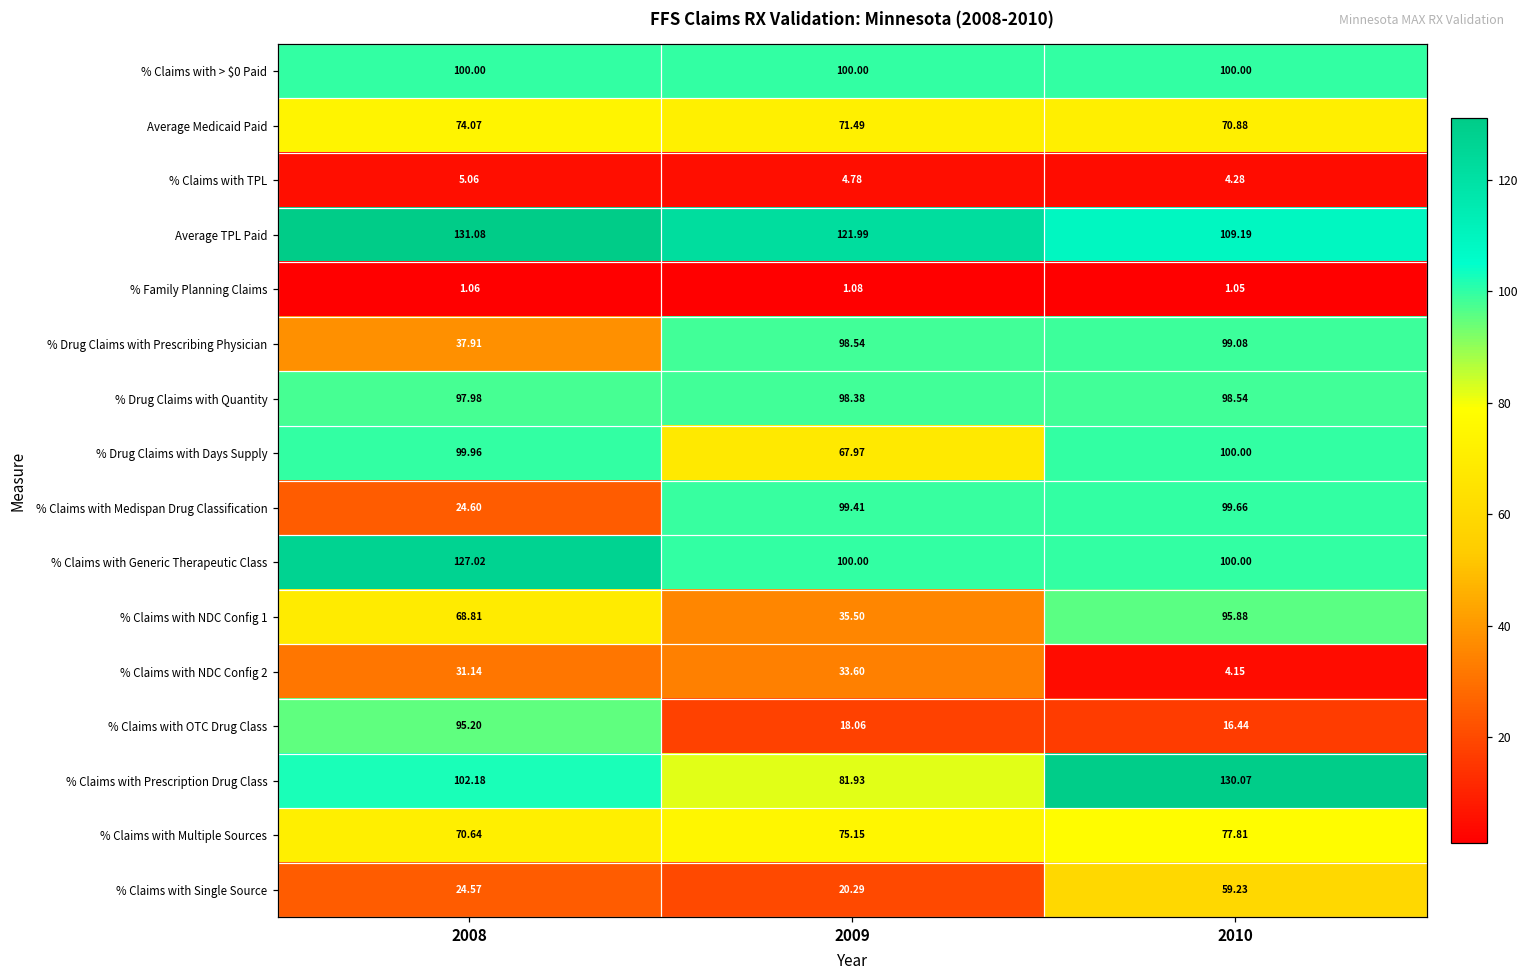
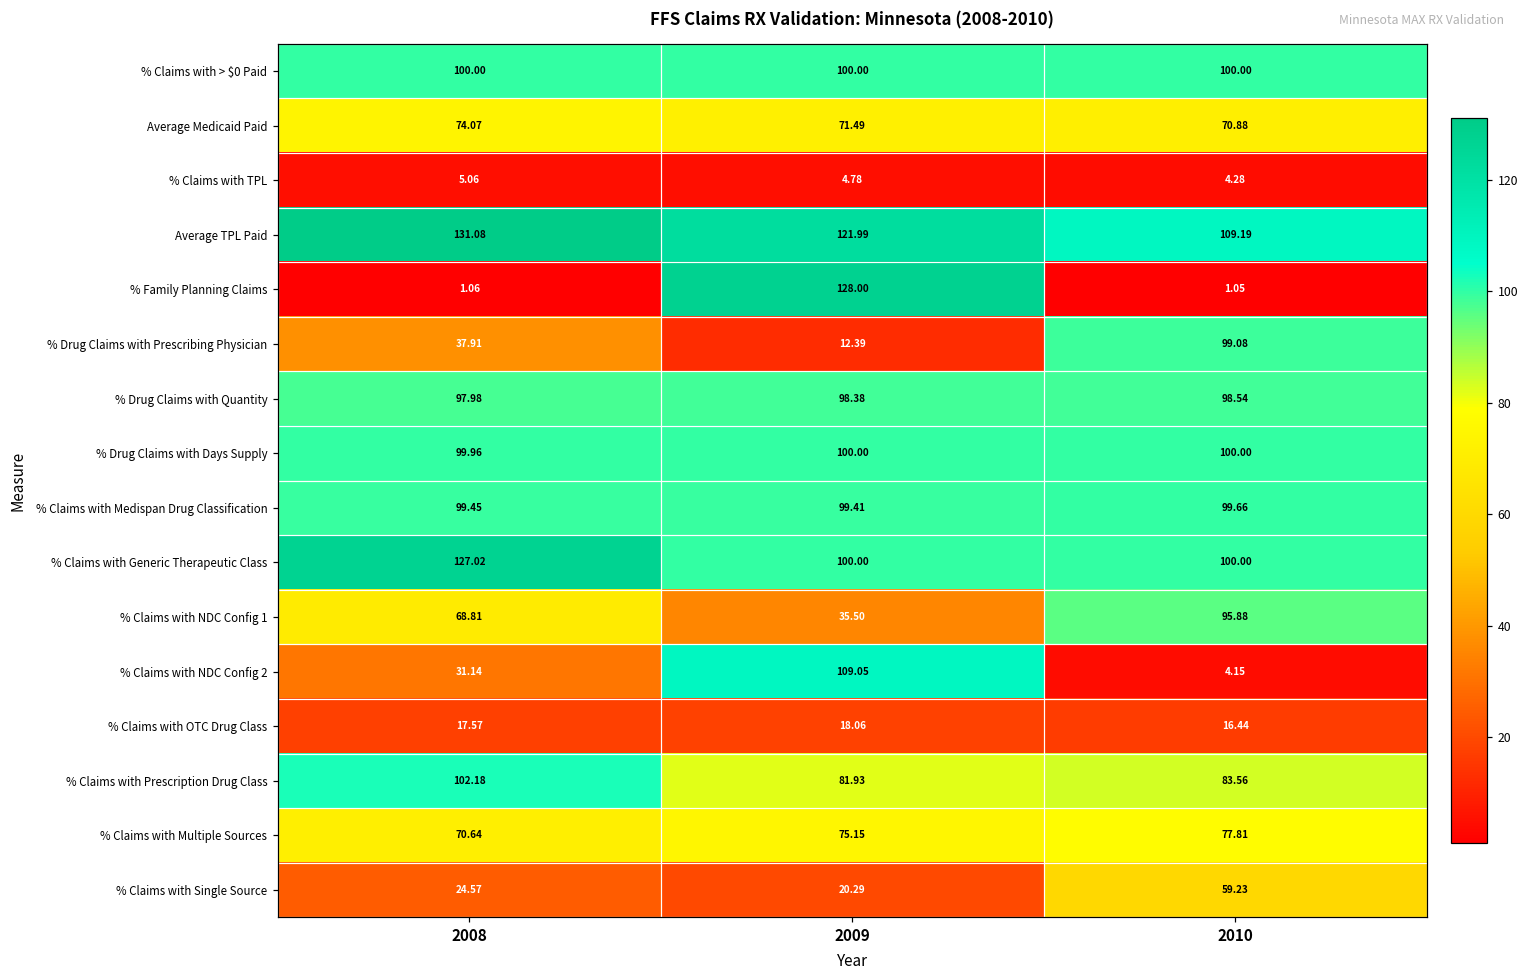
  {
    "% Claims with > $0 Paid": {
      "2008": 100.00,
      "2009": 100.00,
      "2010": 100.00
    },
    "Average Medicaid Paid": {
      "2008": 74.07,
      "2009": 71.49,
      "2010": 70.88
    },
    "% Claims with TPL": {
      "2008": 5.06,
      "2009": 4.78,
      "2010": 4.28
    },
    "Average TPL Paid": {
      "2008": 131.08,
      "2009": 121.99,
      "2010": 109.19
    },
    "% Family Planning Claims": {
      "2008": 1.06,
-     "2009": 1.08,
+     "2009": 128.00,
      "2010": 1.05
    },
    "% Drug Claims with Prescribing Physician": {
      "2008": 37.91,
-     "2009": 98.54,
+     "2009": 12.39,
      "2010": 99.08
    },
    "% Drug Claims with Quantity": {
      "2008": 97.98,
      "2009": 98.38,
      "2010": 98.54
    },
    "% Drug Claims with Days Supply": {
      "2008": 99.96,
-     "2009": 67.97,
+     "2009": 100.00,
      "2010": 100.00
    },
    "% Claims with Medispan Drug Classification": {
-     "2008": 24.60,
+     "2008": 99.45,
      "2009": 99.41,
      "2010": 99.66
    },
    "% Claims with Generic Therapeutic Class": {
      "2008": 127.02,
      "2009": 100.00,
      "2010": 100.00
    },
    "% Claims with NDC Config 1": {
      "2008": 68.81,
      "2009": 35.50,
      "2010": 95.88
    },
    "% Claims with NDC Config 2": {
      "2008": 31.14,
-     "2009": 33.60,
+     "2009": 109.05,
      "2010": 4.15
    },
    "% Claims with OTC Drug Class": {
-     "2008": 95.20,
+     "2008": 17.57,
      "2009": 18.06,
      "2010": 16.44
    },
    "% Claims with Prescription Drug Class": {
      "2008": 102.18,
      "2009": 81.93,
-     "2010": 130.07
+     "2010": 83.56
    },
    "% Claims with Multiple Sources": {
      "2008": 70.64,
      "2009": 75.15,
      "2010": 77.81
    },
    "% Claims with Single Source": {
      "2008": 24.57,
      "2009": 20.29,
      "2010": 59.23
    }
  }
